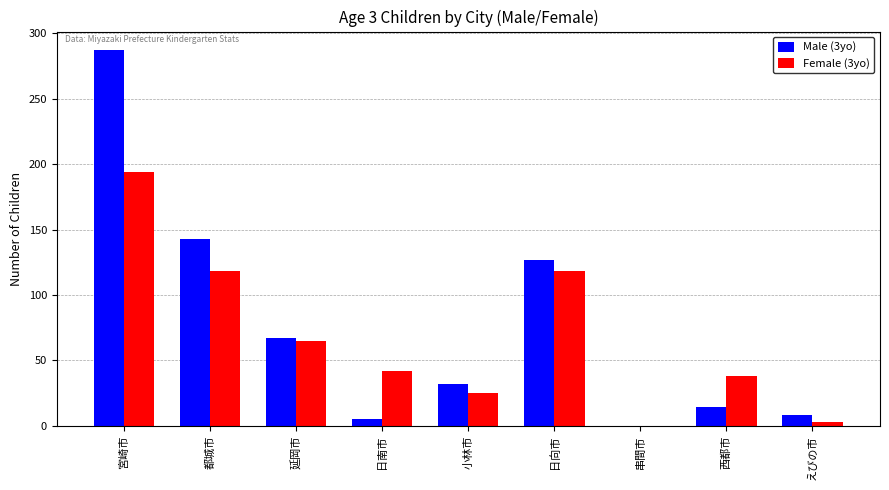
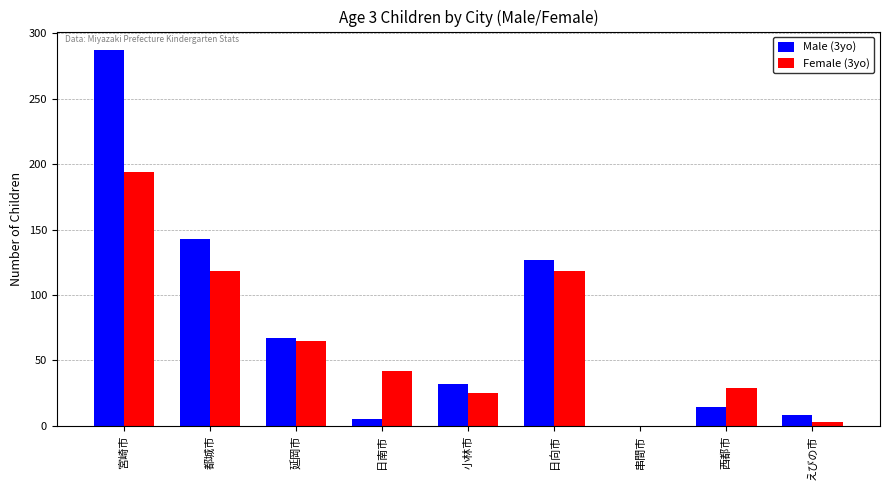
  {
    "Male (3yo)": {
      "宮崎市": 287,
      "都城市": 143,
      "延岡市": 67,
      "日南市": 5,
      "小林市": 32,
      "日向市": 127,
      "串間市": 0,
      "西都市": 14,
      "えびの市": 8
    },
    "Female (3yo)": {
      "宮崎市": 194,
      "都城市": 118,
      "延岡市": 65,
      "日南市": 42,
      "小林市": 25,
      "日向市": 118,
      "串間市": 0,
-     "西都市": 38,
+     "西都市": 29,
      "えびの市": 3
    }
  }
